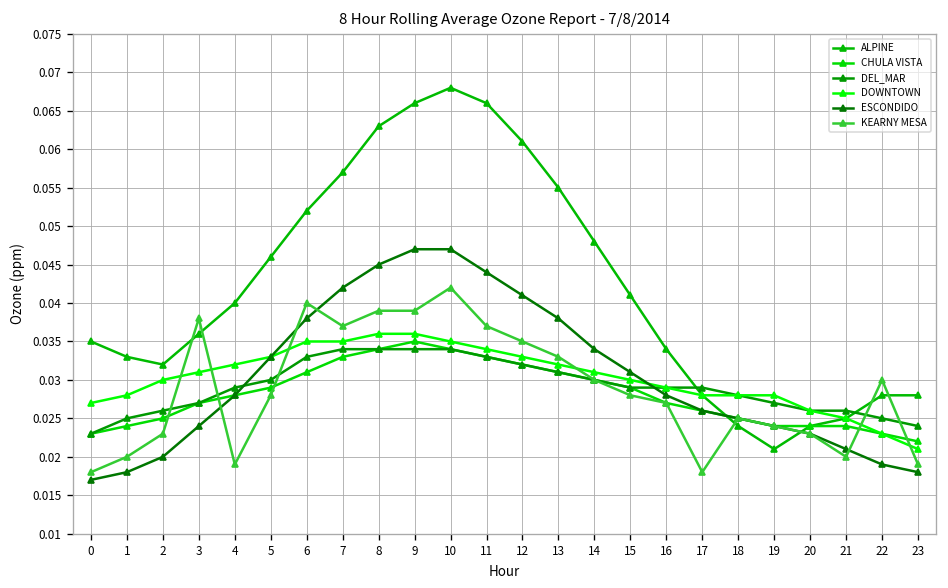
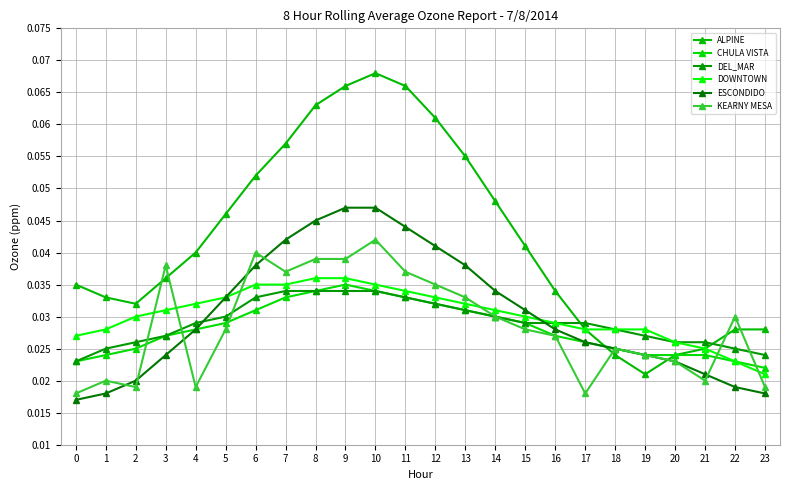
  {
    "KEARNY MESA": {
      "0": 0.018,
      "1": 0.020,
-     "2": 0.023,
+     "2": 0.019,
      "3": 0.038,
      "4": 0.019,
      "5": 0.028,
      "6": 0.040,
      "7": 0.037,
      "8": 0.039,
      "9": 0.039,
      "10": 0.042,
      "11": 0.037,
      "12": 0.035,
      "13": 0.033,
      "15": 0.028,
      "17": 0.018,
      "21": 0.020,
      "22": 0.030,
      "23": 0.019
    }
  }
